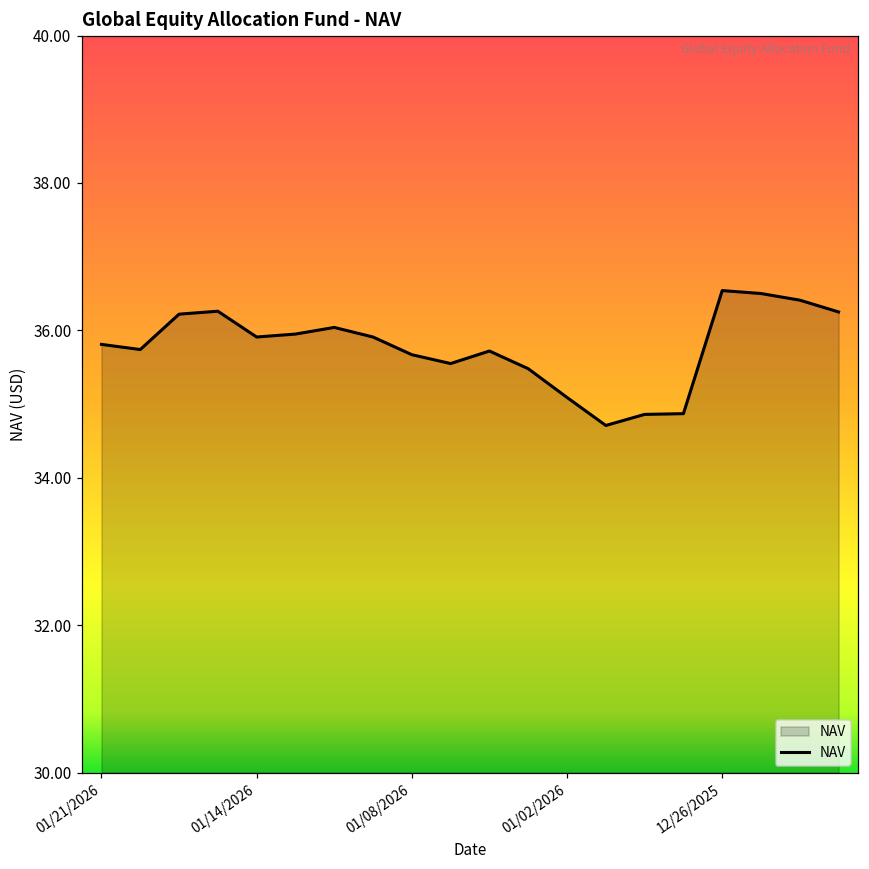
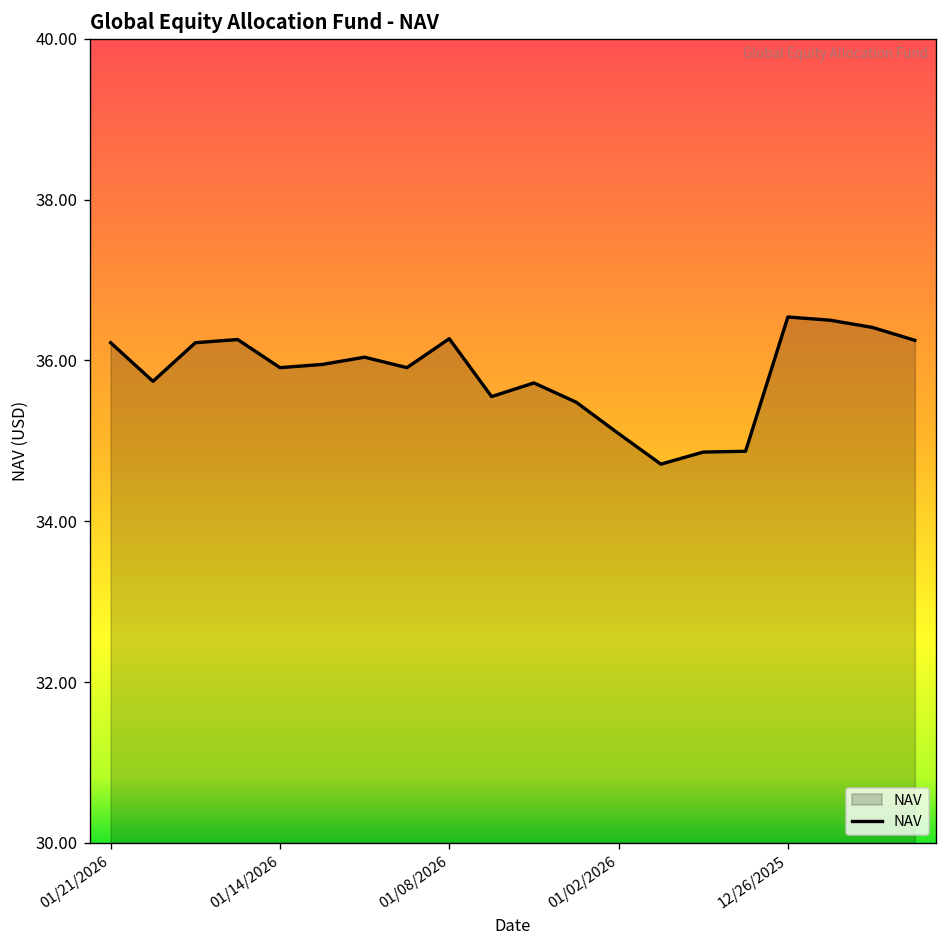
  {
-   "01/21/2026": 35.8,
+   "01/21/2026": 36.2,
    "01/14/2026": 35.9,
-   "01/08/2026": 35.7,
+   "01/08/2026": 36.3,
    "01/02/2026": 35.1,
    "12/26/2025": 36.5
  }
